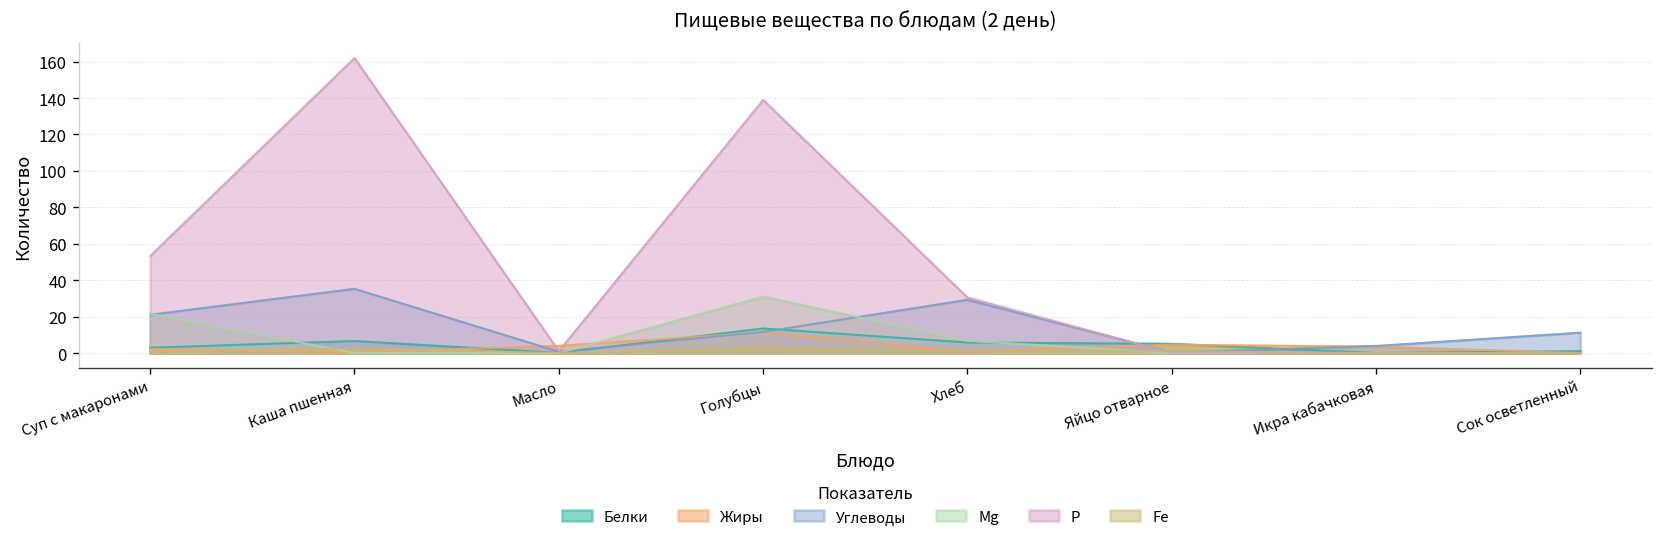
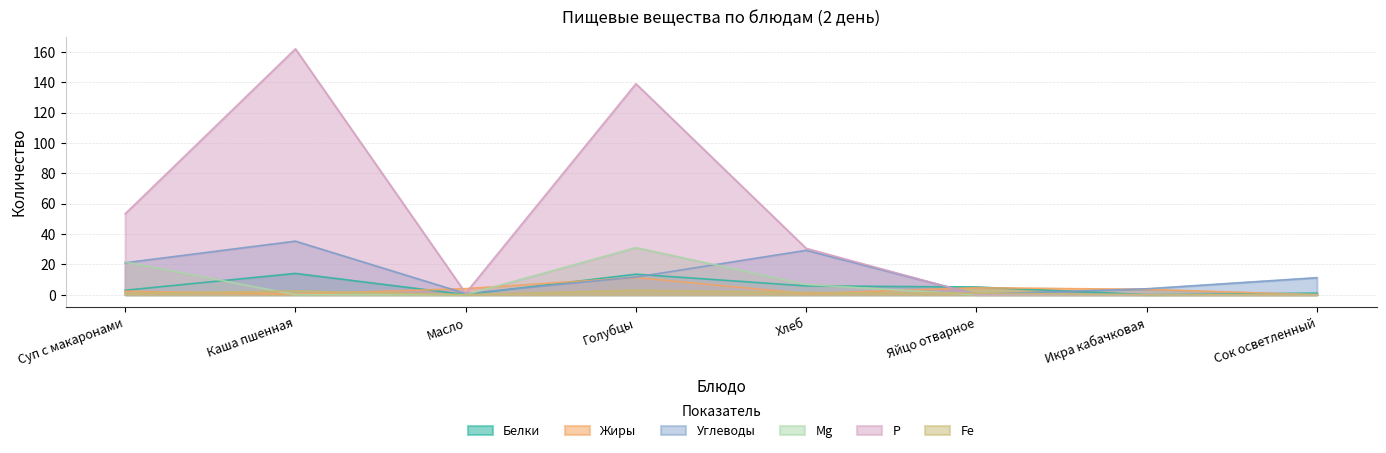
  {
    "Белки": {
-     "Каша пшенная": 7,
+     "Каша пшенная": 14,
      "Голубцы": 14
    }
  }
